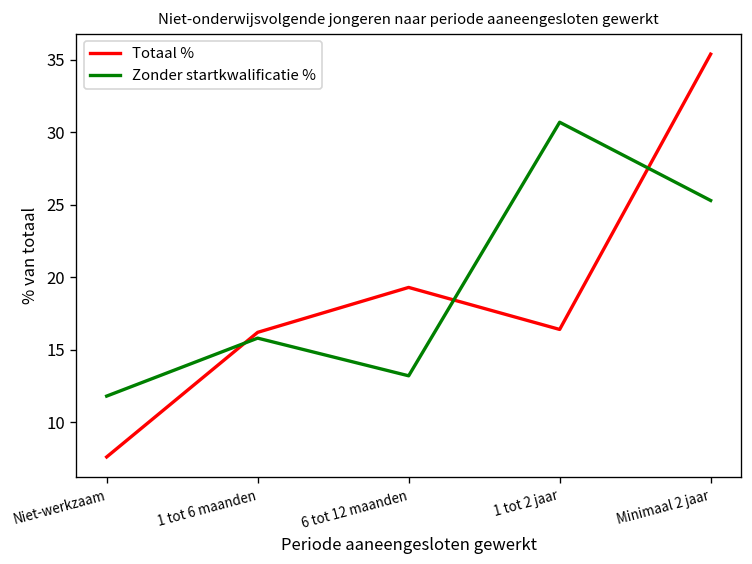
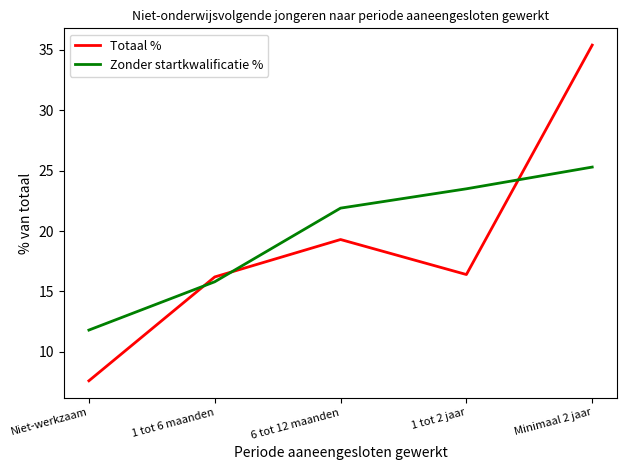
  {
    "Totaal %": {
      "Niet-werkzaam": 7.6,
      "1 tot 6 maanden": 16.2,
      "6 tot 12 maanden": 19.3,
      "1 tot 2 jaar": 16.4,
      "Minimaal 2 jaar": 35.4
    },
    "Zonder startkwalificatie %": {
      "Niet-werkzaam": 11.8,
      "1 tot 6 maanden": 15.8,
-     "6 tot 12 maanden": 13.2,
-     "1 tot 2 jaar": 30.7,
+     "6 tot 12 maanden": 21.9,
+     "1 tot 2 jaar": 23.5,
      "Minimaal 2 jaar": 25.3
    }
  }
